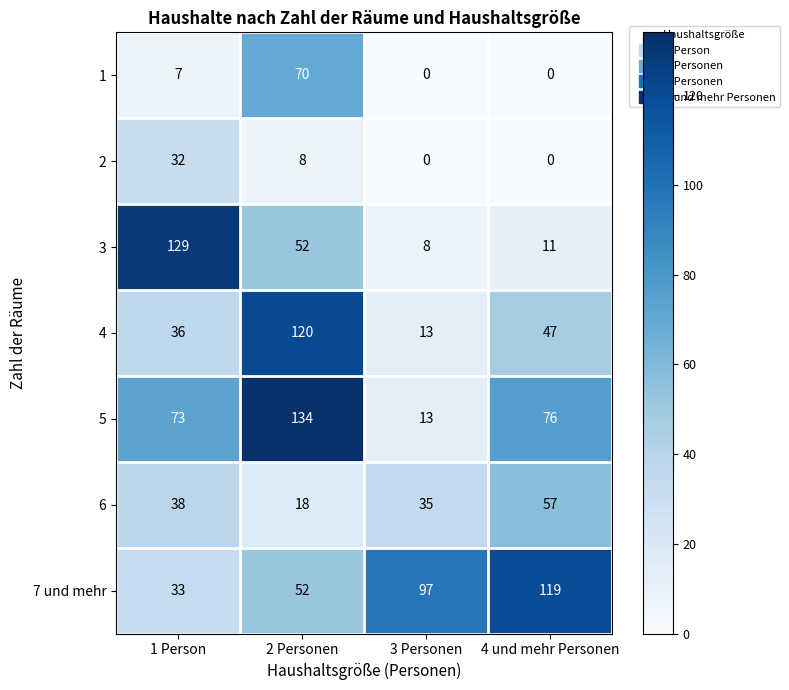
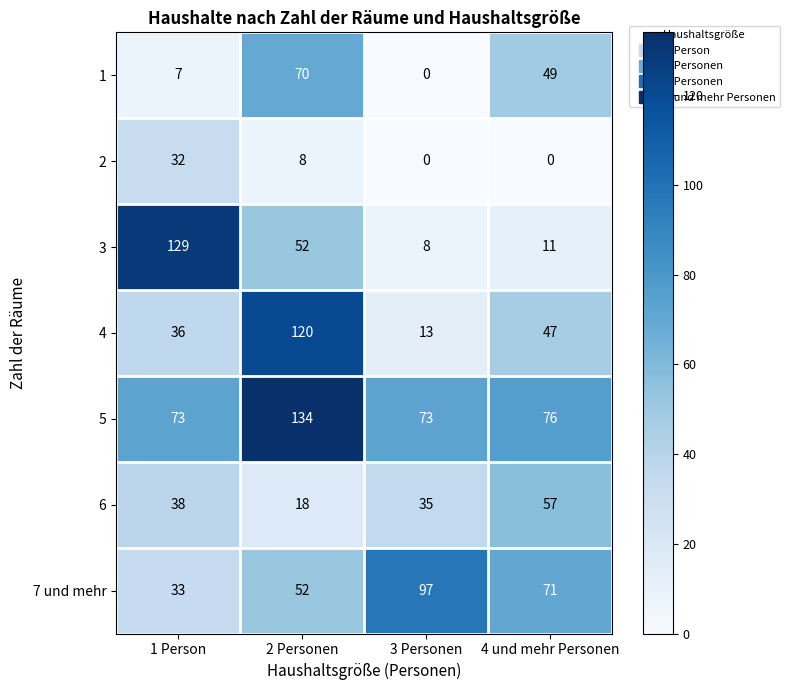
  {
    "1": {
      "1 Person": 7,
      "2 Personen": 70,
      "3 Personen": 0,
-     "4 und mehr Personen": 0
+     "4 und mehr Personen": 49
    },
    "2": {
      "1 Person": 32,
      "2 Personen": 8,
      "3 Personen": 0,
      "4 und mehr Personen": 0
    },
    "3": {
      "1 Person": 129,
      "2 Personen": 52,
      "3 Personen": 8,
      "4 und mehr Personen": 11
    },
    "4": {
      "1 Person": 36,
      "2 Personen": 120,
      "3 Personen": 13,
      "4 und mehr Personen": 47
    },
    "5": {
      "1 Person": 73,
      "2 Personen": 134,
-     "3 Personen": 13,
+     "3 Personen": 73,
      "4 und mehr Personen": 76
    },
    "6": {
      "1 Person": 38,
      "2 Personen": 18,
      "3 Personen": 35,
      "4 und mehr Personen": 57
    },
    "7 und mehr": {
      "1 Person": 33,
      "2 Personen": 52,
      "3 Personen": 97,
-     "4 und mehr Personen": 119
+     "4 und mehr Personen": 71
    }
  }
